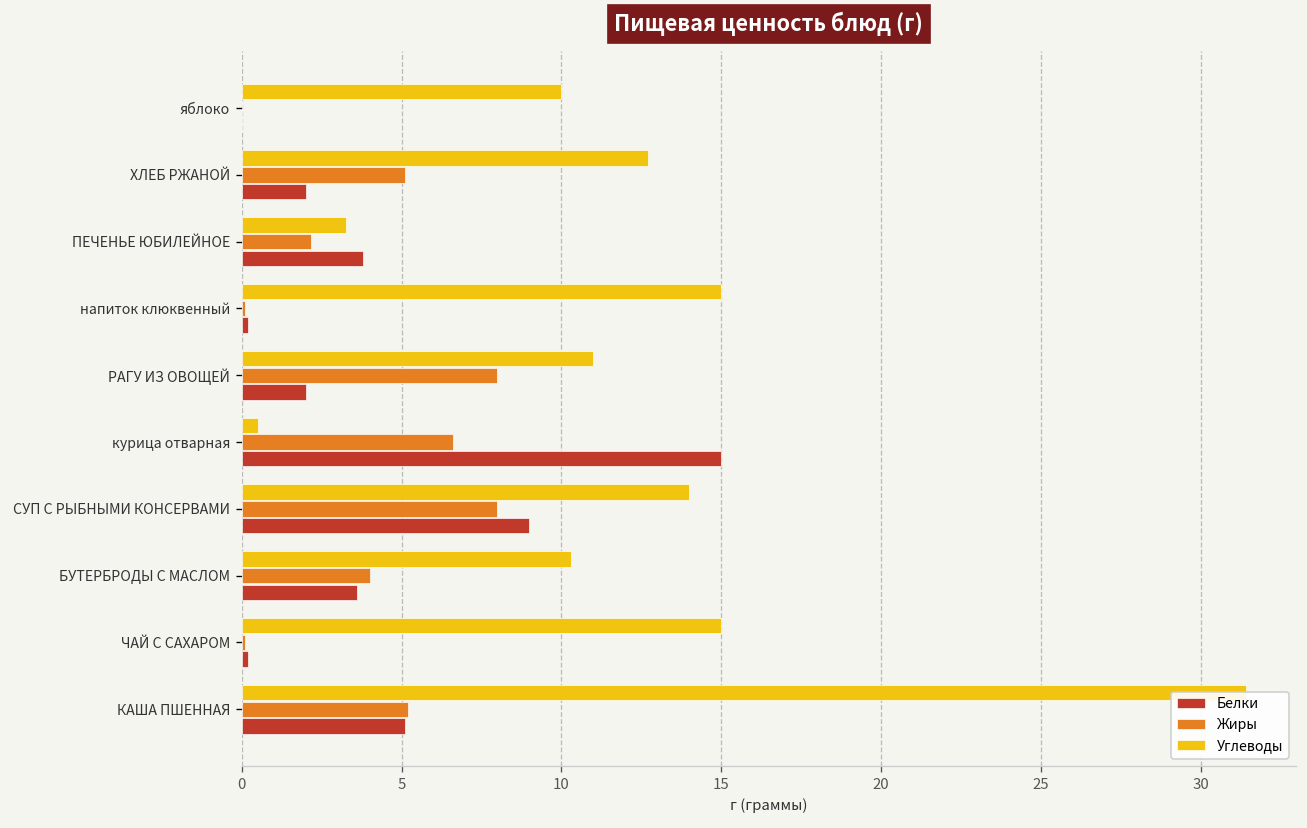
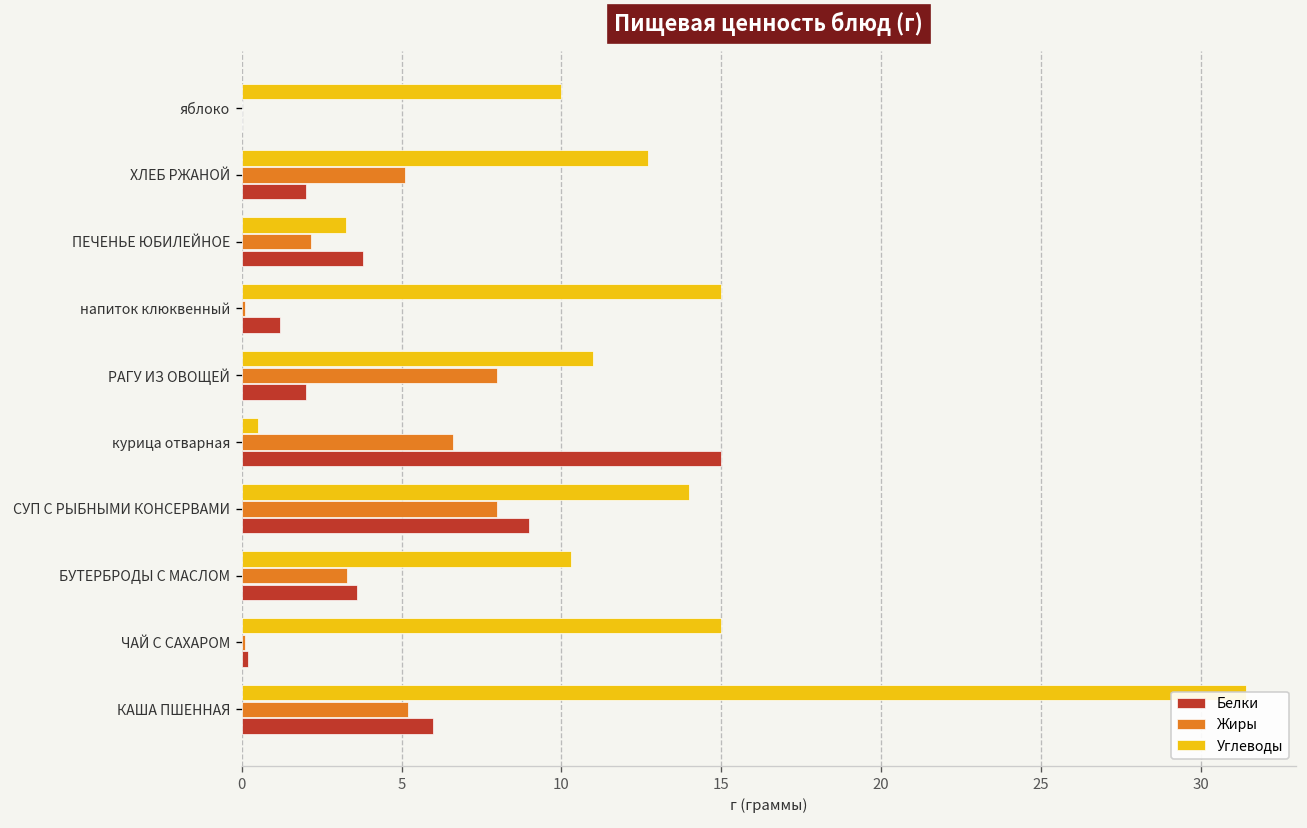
  {
    "Белки": {
      "яблоко": 0.0,
      "ХЛЕБ РЖАНОЙ": 2.0,
      "ПЕЧЕНЬЕ ЮБИЛЕЙНОЕ": 3.8,
-     "напиток клюквенный": 0.2,
+     "напиток клюквенный": 1.2,
      "РАГУ ИЗ ОВОЩЕЙ": 2.0,
      "курица отварная": 15.0,
      "СУП С РЫБНЫМИ КОНСЕРВАМИ": 9.0,
      "БУТЕРБРОДЫ С МАСЛОМ": 3.6,
      "ЧАЙ С САХАРОМ": 0.2,
-     "КАША ПШЕННАЯ": 5.1
+     "КАША ПШЕННАЯ": 6.0
    },
    "Жиры": {
      "яблоко": 0.0,
      "ХЛЕБ РЖАНОЙ": 5.1,
      "ПЕЧЕНЬЕ ЮБИЛЕЙНОЕ": 2.2,
      "напиток клюквенный": 0.1,
      "РАГУ ИЗ ОВОЩЕЙ": 8.0,
      "курица отварная": 6.6,
      "СУП С РЫБНЫМИ КОНСЕРВАМИ": 8.0,
-     "БУТЕРБРОДЫ С МАСЛОМ": 4.0,
+     "БУТЕРБРОДЫ С МАСЛОМ": 3.3,
      "ЧАЙ С САХАРОМ": 0.1,
      "КАША ПШЕННАЯ": 5.2
    },
    "Углеводы": {
      "яблоко": 10.0,
      "ХЛЕБ РЖАНОЙ": 12.7,
      "ПЕЧЕНЬЕ ЮБИЛЕЙНОЕ": 3.3,
      "напиток клюквенный": 15.0,
      "РАГУ ИЗ ОВОЩЕЙ": 11.0,
      "курица отварная": 0.5,
      "СУП С РЫБНЫМИ КОНСЕРВАМИ": 14.0,
      "БУТЕРБРОДЫ С МАСЛОМ": 10.3,
      "ЧАЙ С САХАРОМ": 15.0
    }
  }
